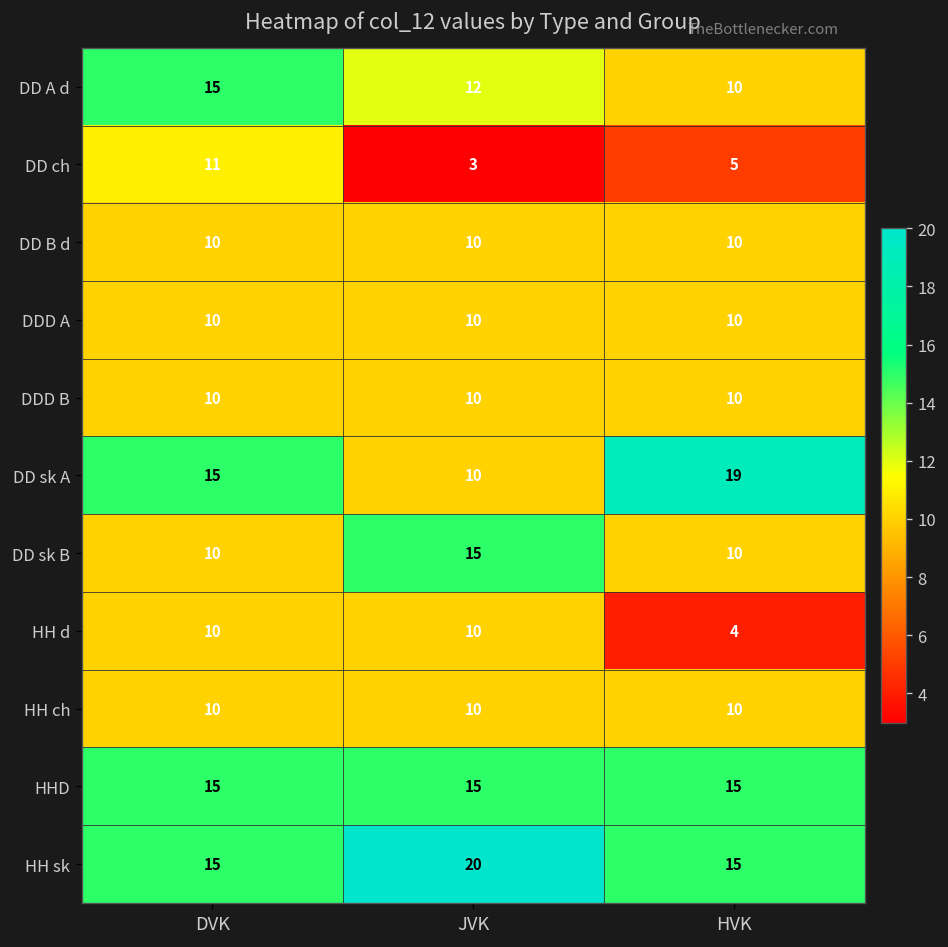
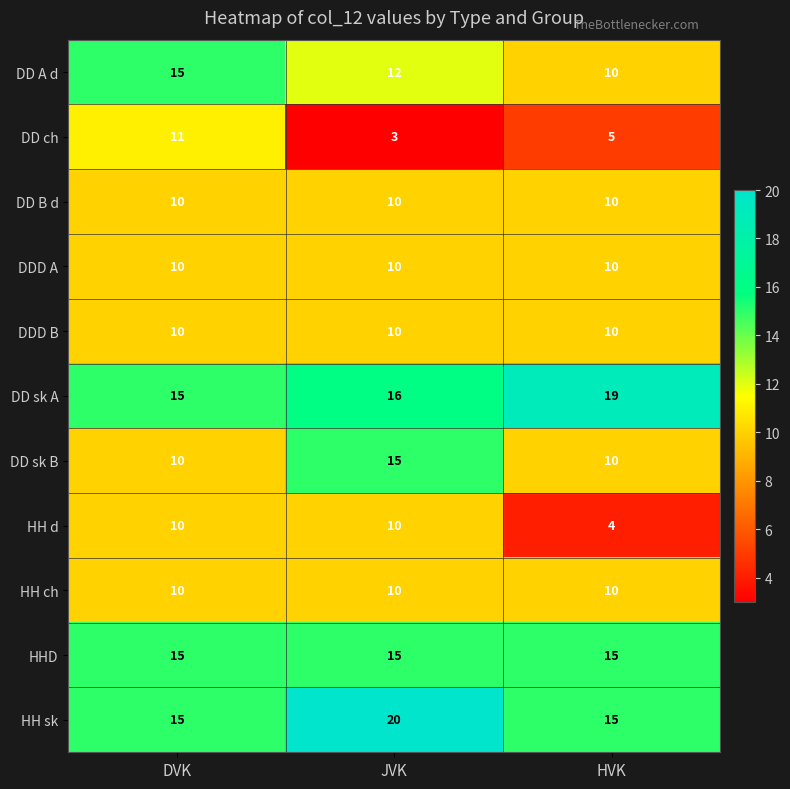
  {
    "DD A d": {
      "DVK": 15,
      "JVK": 12,
      "HVK": 10
    },
    "DD ch": {
      "DVK": 11,
      "JVK": 3,
      "HVK": 5
    },
    "DD B d": {
      "DVK": 10,
      "JVK": 10,
      "HVK": 10
    },
    "DDD A": {
      "DVK": 10,
      "JVK": 10,
      "HVK": 10
    },
    "DDD B": {
      "DVK": 10,
      "JVK": 10,
      "HVK": 10
    },
    "DD sk A": {
      "DVK": 15,
-     "JVK": 10,
+     "JVK": 16,
      "HVK": 19
    },
    "DD sk B": {
      "DVK": 10,
      "JVK": 15,
      "HVK": 10
    },
    "HH d": {
      "DVK": 10,
      "JVK": 10,
      "HVK": 4
    },
    "HH ch": {
      "DVK": 10,
      "JVK": 10,
      "HVK": 10
    },
    "HHD": {
      "DVK": 15,
      "JVK": 15,
      "HVK": 15
    },
    "HH sk": {
      "DVK": 15,
      "JVK": 20,
      "HVK": 15
    }
  }
